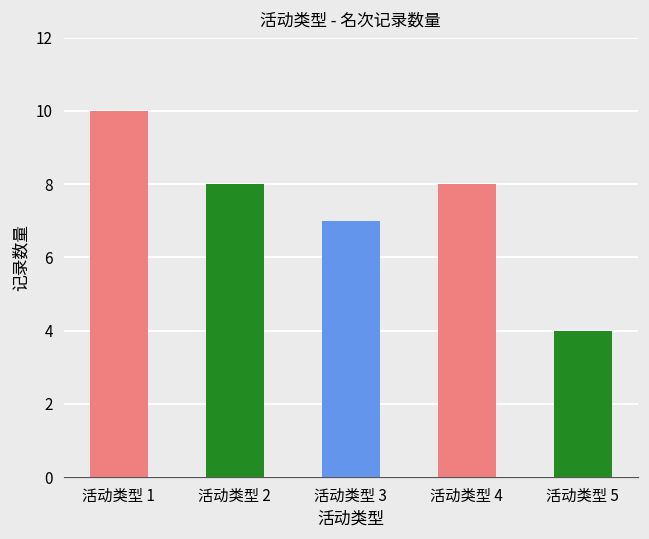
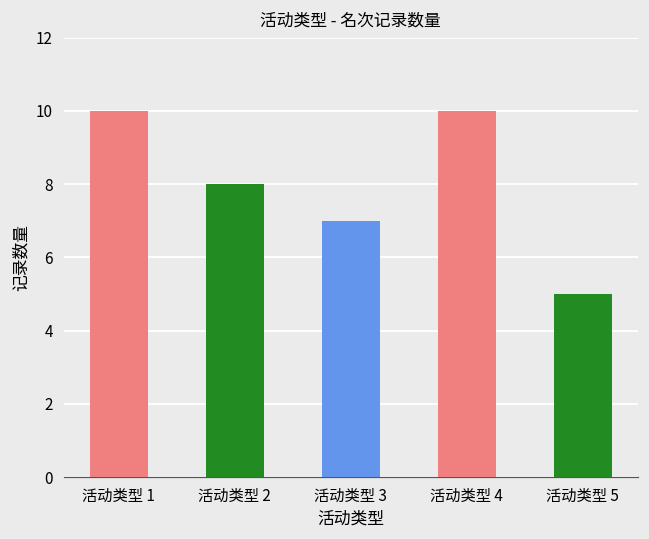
  {
    "活动类型 1": 10,
    "活动类型 2": 8,
    "活动类型 3": 7,
-   "活动类型 4": 8,
-   "活动类型 5": 4
+   "活动类型 4": 10,
+   "活动类型 5": 5
  }
